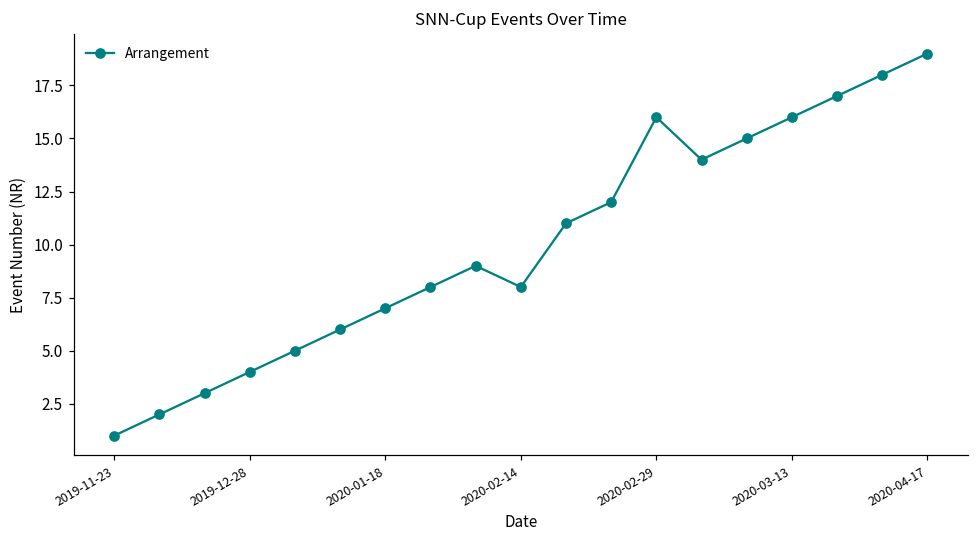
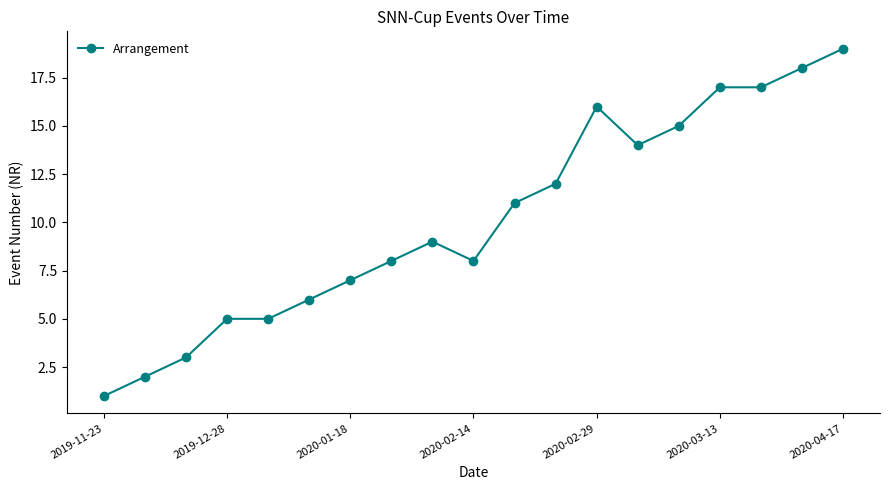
  {
    "2019-11-23": 1,
-   "2019-12-28": 4,
+   "2019-12-28": 5,
    "2020-01-18": 7,
    "2020-02-14": 8,
    "2020-02-29": 16,
-   "2020-03-13": 16,
+   "2020-03-13": 17,
    "2020-04-17": 19
  }
